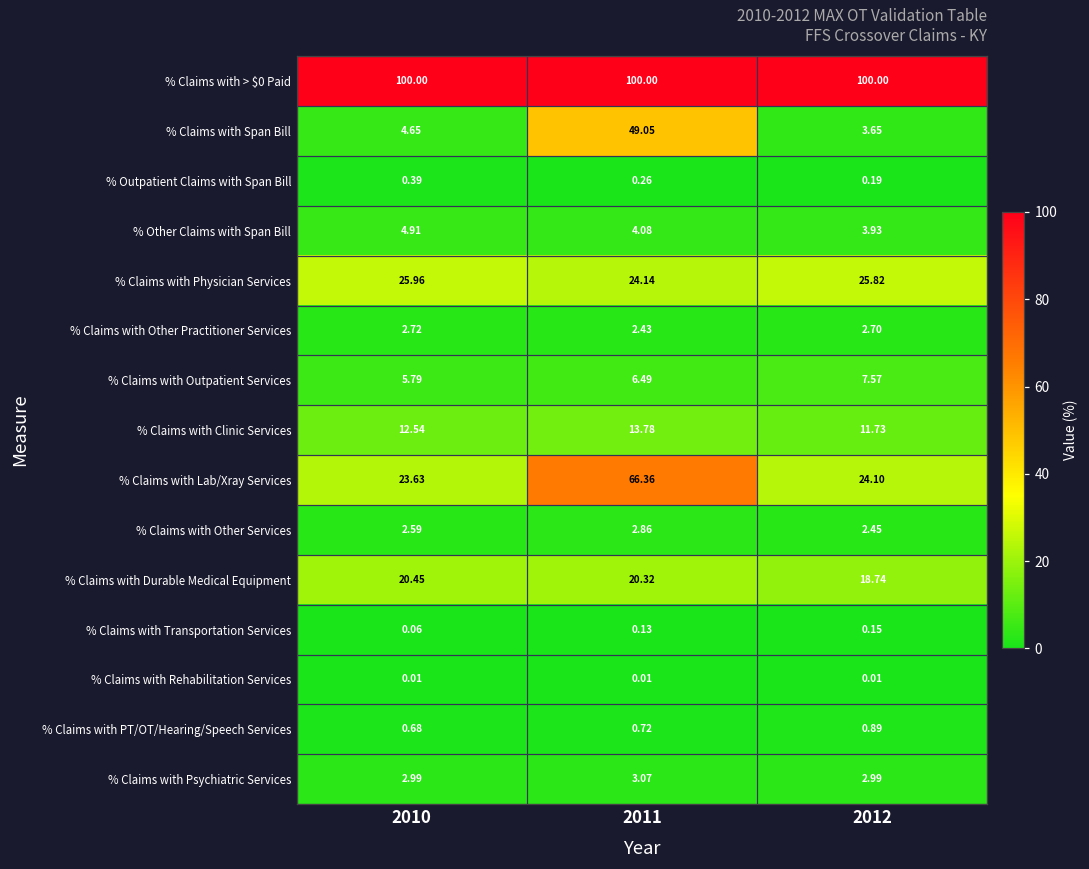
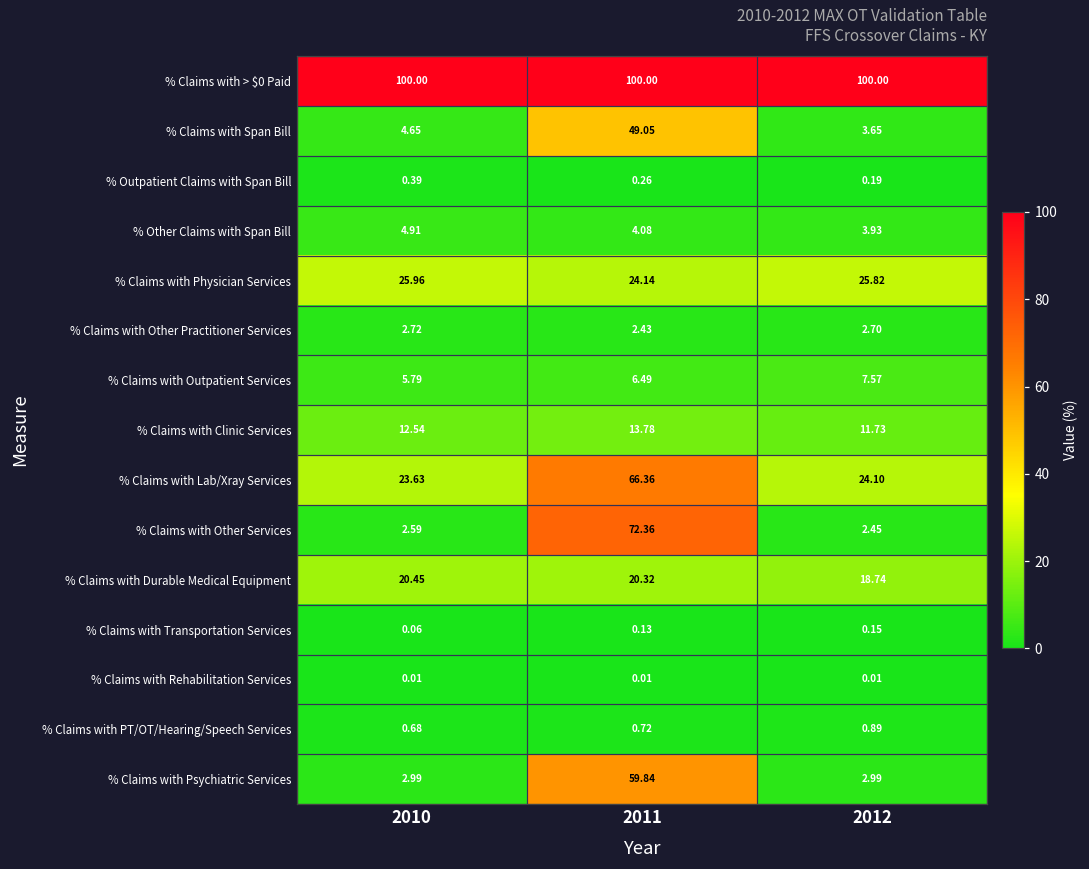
  {
    "% Claims with > $0 Paid": {
      "2010": 100.00,
      "2011": 100.00,
      "2012": 100.00
    },
    "% Claims with Span Bill": {
      "2010": 4.65,
      "2011": 49.05,
      "2012": 3.65
    },
    "% Outpatient Claims with Span Bill": {
      "2010": 0.39,
      "2011": 0.26,
      "2012": 0.19
    },
    "% Other Claims with Span Bill": {
      "2010": 4.91,
      "2011": 4.08,
      "2012": 3.93
    },
    "% Claims with Physician Services": {
      "2010": 25.96,
      "2011": 24.14,
      "2012": 25.82
    },
    "% Claims with Other Practitioner Services": {
      "2010": 2.72,
      "2011": 2.43,
      "2012": 2.70
    },
    "% Claims with Outpatient Services": {
      "2010": 5.79,
      "2011": 6.49,
      "2012": 7.57
    },
    "% Claims with Clinic Services": {
      "2010": 12.54,
      "2011": 13.78,
      "2012": 11.73
    },
    "% Claims with Lab/Xray Services": {
      "2010": 23.63,
      "2011": 66.36,
      "2012": 24.10
    },
    "% Claims with Other Services": {
      "2010": 2.59,
-     "2011": 2.86,
+     "2011": 72.36,
      "2012": 2.45
    },
    "% Claims with Durable Medical Equipment": {
      "2010": 20.45,
      "2011": 20.32,
      "2012": 18.74
    },
    "% Claims with Transportation Services": {
      "2010": 0.06,
      "2011": 0.13,
      "2012": 0.15
    },
    "% Claims with Rehabilitation Services": {
      "2010": 0.01,
      "2011": 0.01,
      "2012": 0.01
    },
    "% Claims with PT/OT/Hearing/Speech Services": {
      "2010": 0.68,
      "2011": 0.72,
      "2012": 0.89
    },
    "% Claims with Psychiatric Services": {
      "2010": 2.99,
-     "2011": 3.07,
+     "2011": 59.84,
      "2012": 2.99
    }
  }
